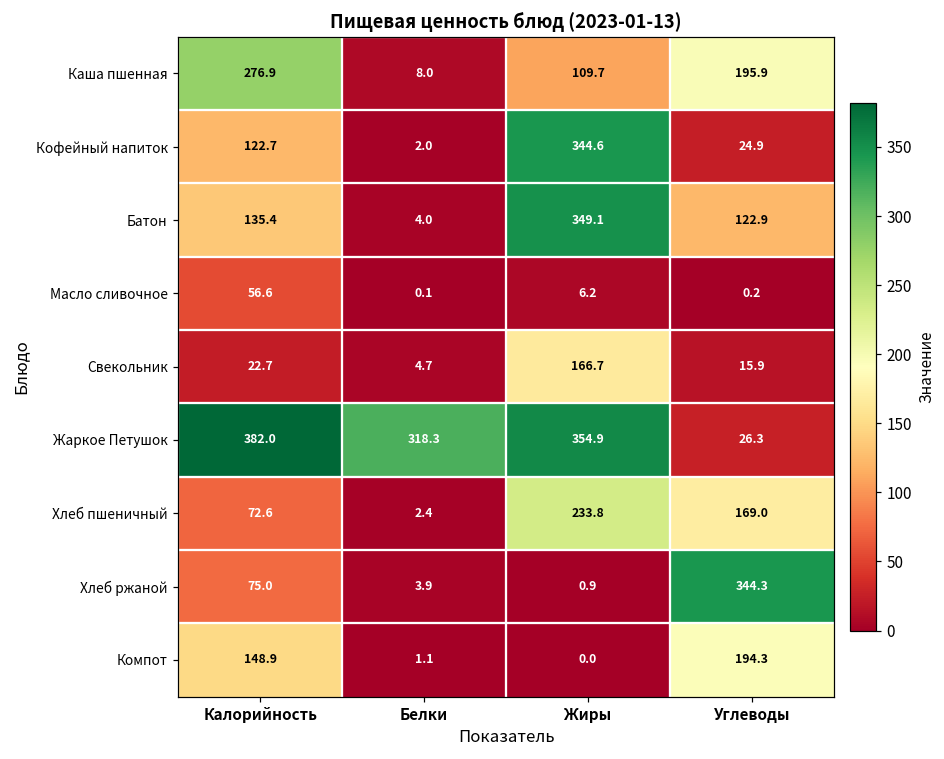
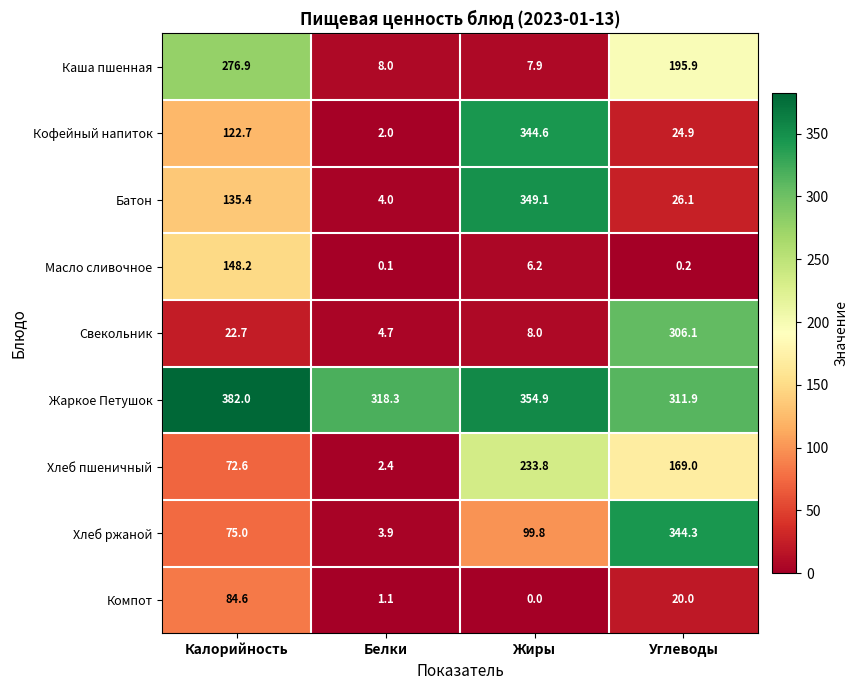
  {
    "Каша пшенная": {
      "Калорийность": 276.9,
      "Белки": 8.0,
-     "Жиры": 109.7,
+     "Жиры": 7.9,
      "Углеводы": 195.9
    },
    "Кофейный напиток": {
      "Калорийность": 122.7,
      "Белки": 2.0,
      "Жиры": 344.6,
      "Углеводы": 24.9
    },
    "Батон": {
      "Калорийность": 135.4,
      "Белки": 4.0,
      "Жиры": 349.1,
-     "Углеводы": 122.9
+     "Углеводы": 26.1
    },
    "Масло сливочное": {
-     "Калорийность": 56.6,
+     "Калорийность": 148.2,
      "Белки": 0.1,
      "Жиры": 6.2,
      "Углеводы": 0.2
    },
    "Свекольник": {
      "Калорийность": 22.7,
      "Белки": 4.7,
-     "Жиры": 166.7,
-     "Углеводы": 15.9
+     "Жиры": 8.0,
+     "Углеводы": 306.1
    },
    "Жаркое Петушок": {
      "Калорийность": 382.0,
      "Белки": 318.3,
      "Жиры": 354.9,
-     "Углеводы": 26.3
+     "Углеводы": 311.9
    },
    "Хлеб пшеничный": {
      "Калорийность": 72.6,
      "Белки": 2.4,
      "Жиры": 233.8,
      "Углеводы": 169.0
    },
    "Хлеб ржаной": {
      "Калорийность": 75.0,
      "Белки": 3.9,
-     "Жиры": 0.9,
+     "Жиры": 99.8,
      "Углеводы": 344.3
    },
    "Компот": {
-     "Калорийность": 148.9,
+     "Калорийность": 84.6,
      "Белки": 1.1,
      "Жиры": 0.0,
-     "Углеводы": 194.3
+     "Углеводы": 20.0
    }
  }
